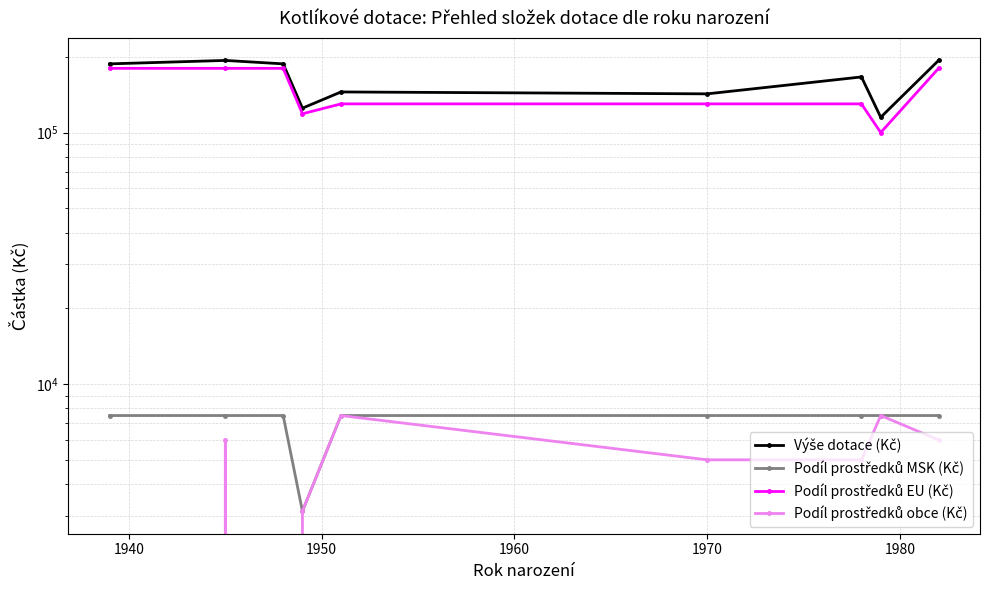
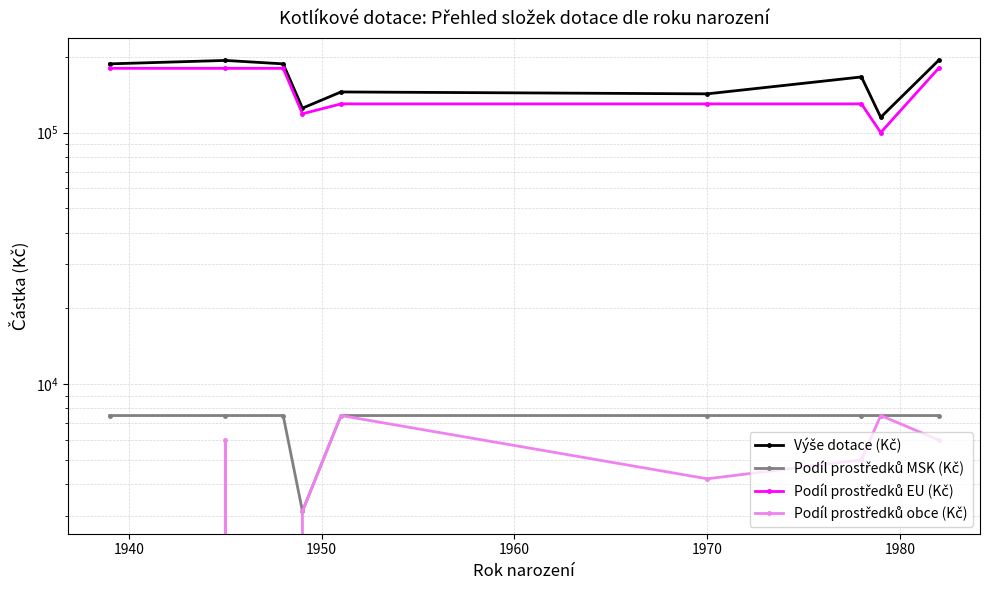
  {
    "Výše dotace (Kč)": {
      "1970": 140000
    },
    "Podíl prostředků MSK (Kč)": {
      "1970": 7500
    },
    "Podíl prostředků EU (Kč)": {
      "1970": 130000
    },
    "Podíl prostředků obce (Kč)": {
-     "1970": 5000
+     "1970": 4200
    }
  }
